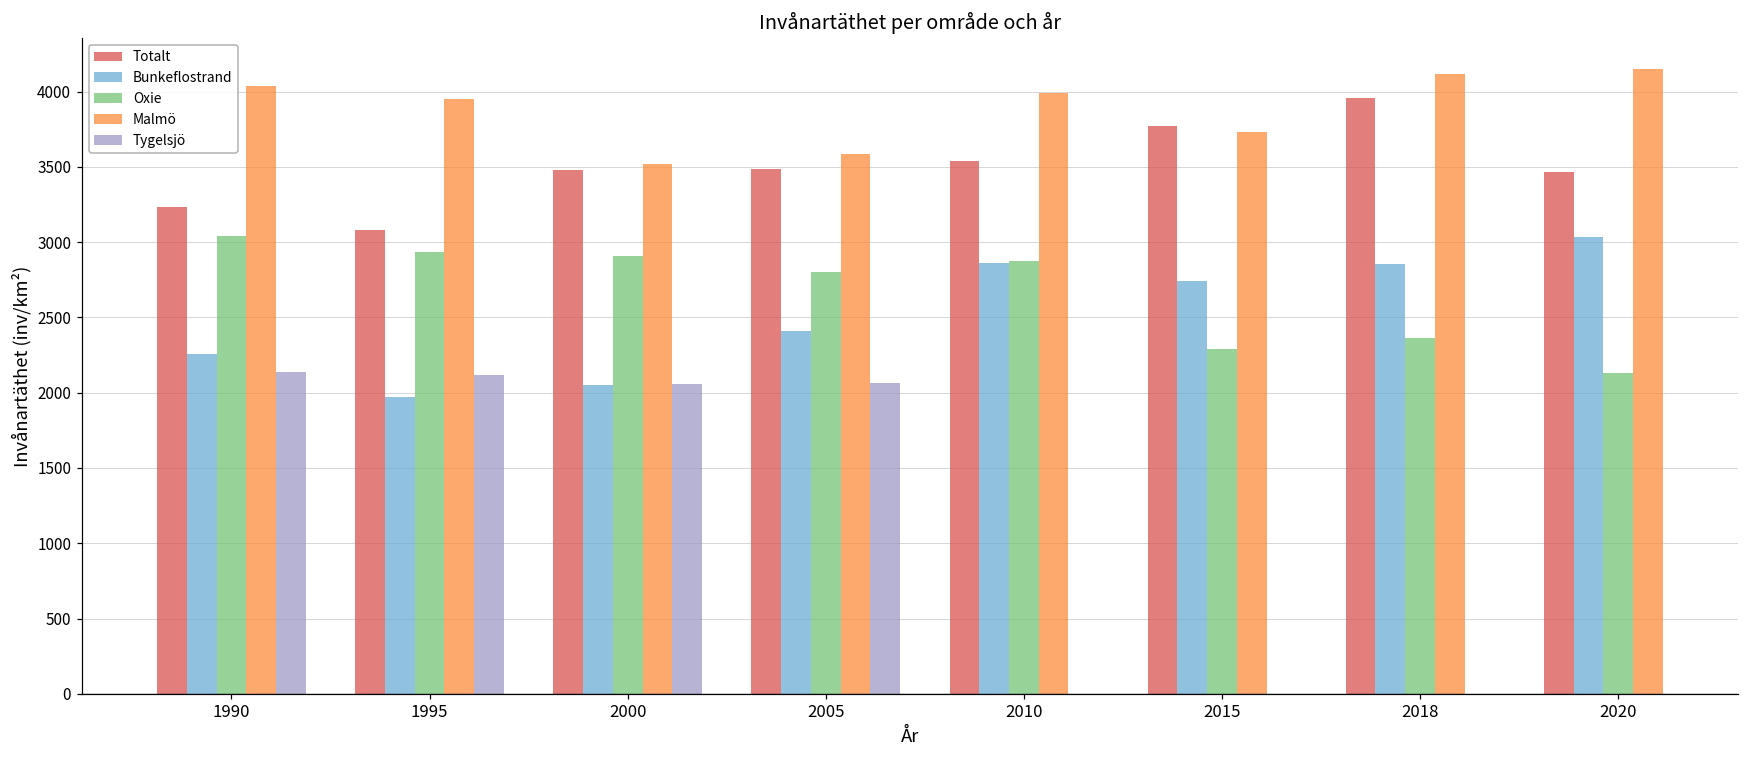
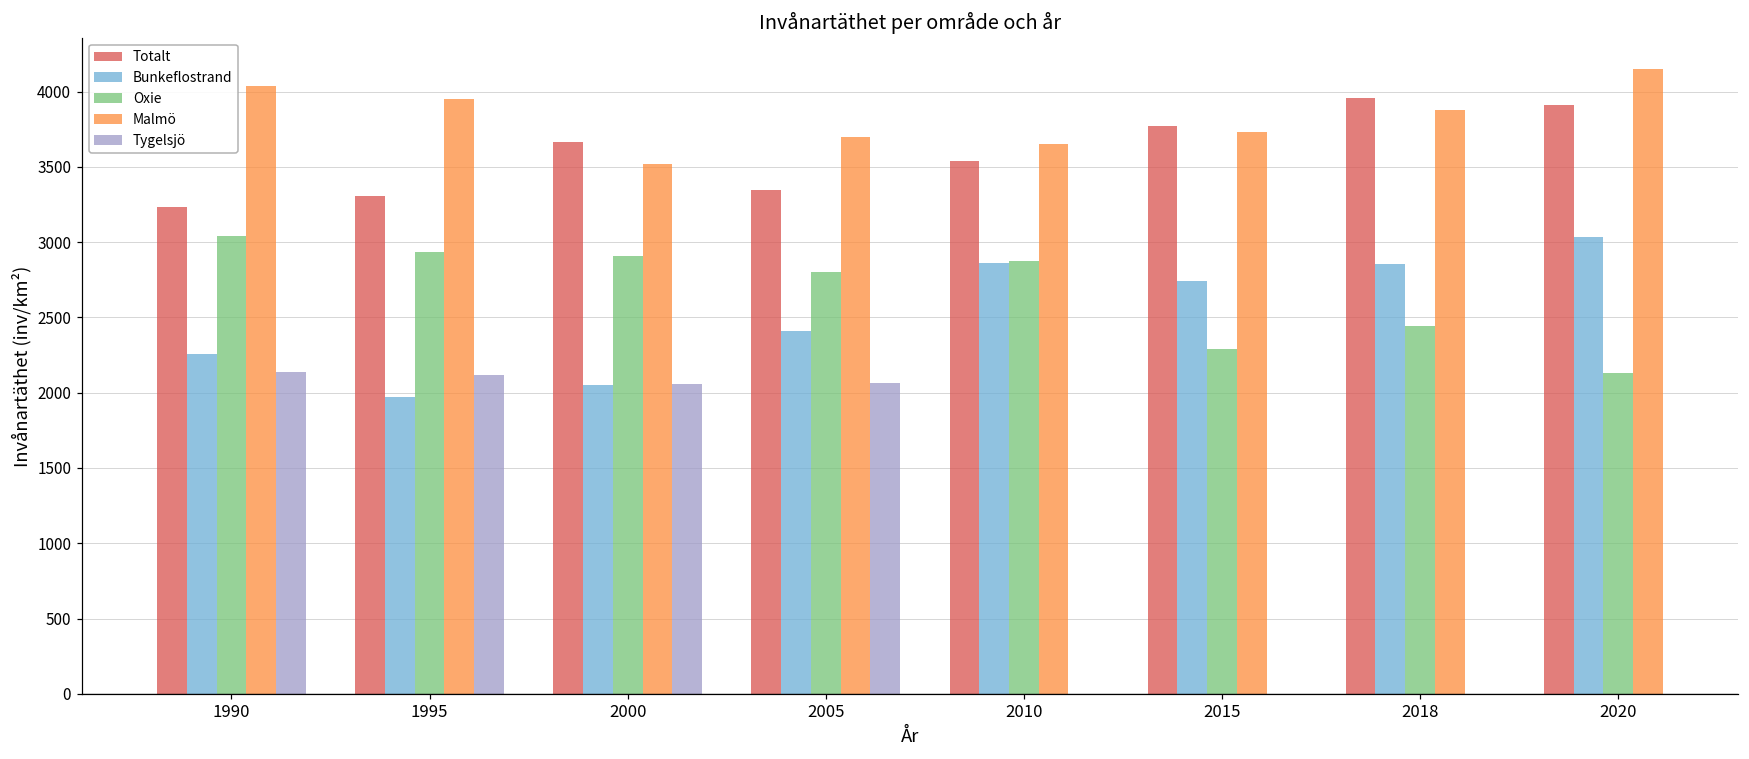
  {
    "Totalt": {
      "1990": 3230,
-     "1995": 3080,
-     "2000": 3480,
-     "2005": 3490,
+     "1995": 3310,
+     "2000": 3660,
+     "2005": 3340,
      "2010": 3540,
      "2015": 3770,
      "2018": 3960,
-     "2020": 3470
+     "2020": 3910
    },
    "Oxie": {
      "1990": 3040,
      "1995": 2930,
      "2000": 2910,
      "2005": 2800,
      "2010": 2870,
      "2015": 2290,
-     "2018": 2360,
+     "2018": 2440,
      "2020": 2130
    },
    "Malmö": {
      "1990": 4040,
      "1995": 3950,
      "2000": 3520,
-     "2005": 3580,
-     "2010": 3990,
+     "2005": 3700,
+     "2010": 3650,
      "2015": 3740,
-     "2018": 4120,
+     "2018": 3880,
      "2020": 4150
    }
  }
